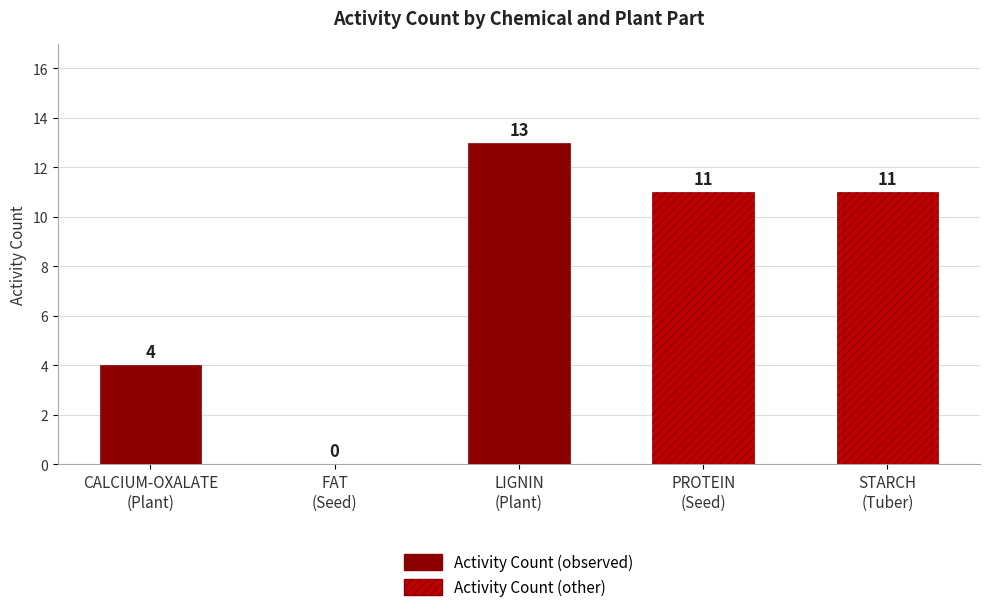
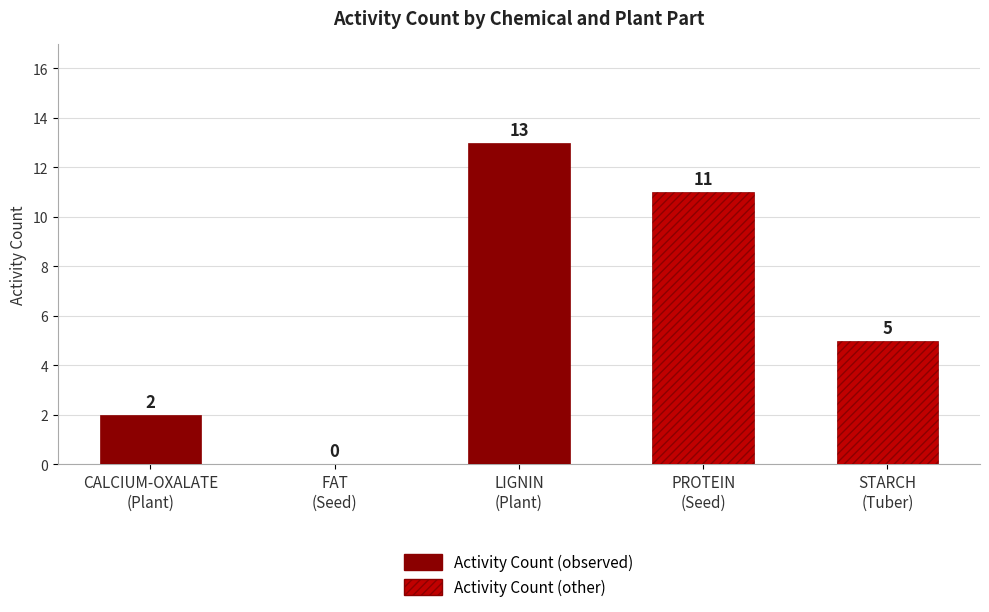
  {
-   "CALCIUM-OXALATE (Plant)": 4,
+   "CALCIUM-OXALATE (Plant)": 2,
    "FAT (Seed)": 0,
    "LIGNIN (Plant)": 13,
    "PROTEIN (Seed)": 11,
-   "STARCH (Tuber)": 11
+   "STARCH (Tuber)": 5
  }
